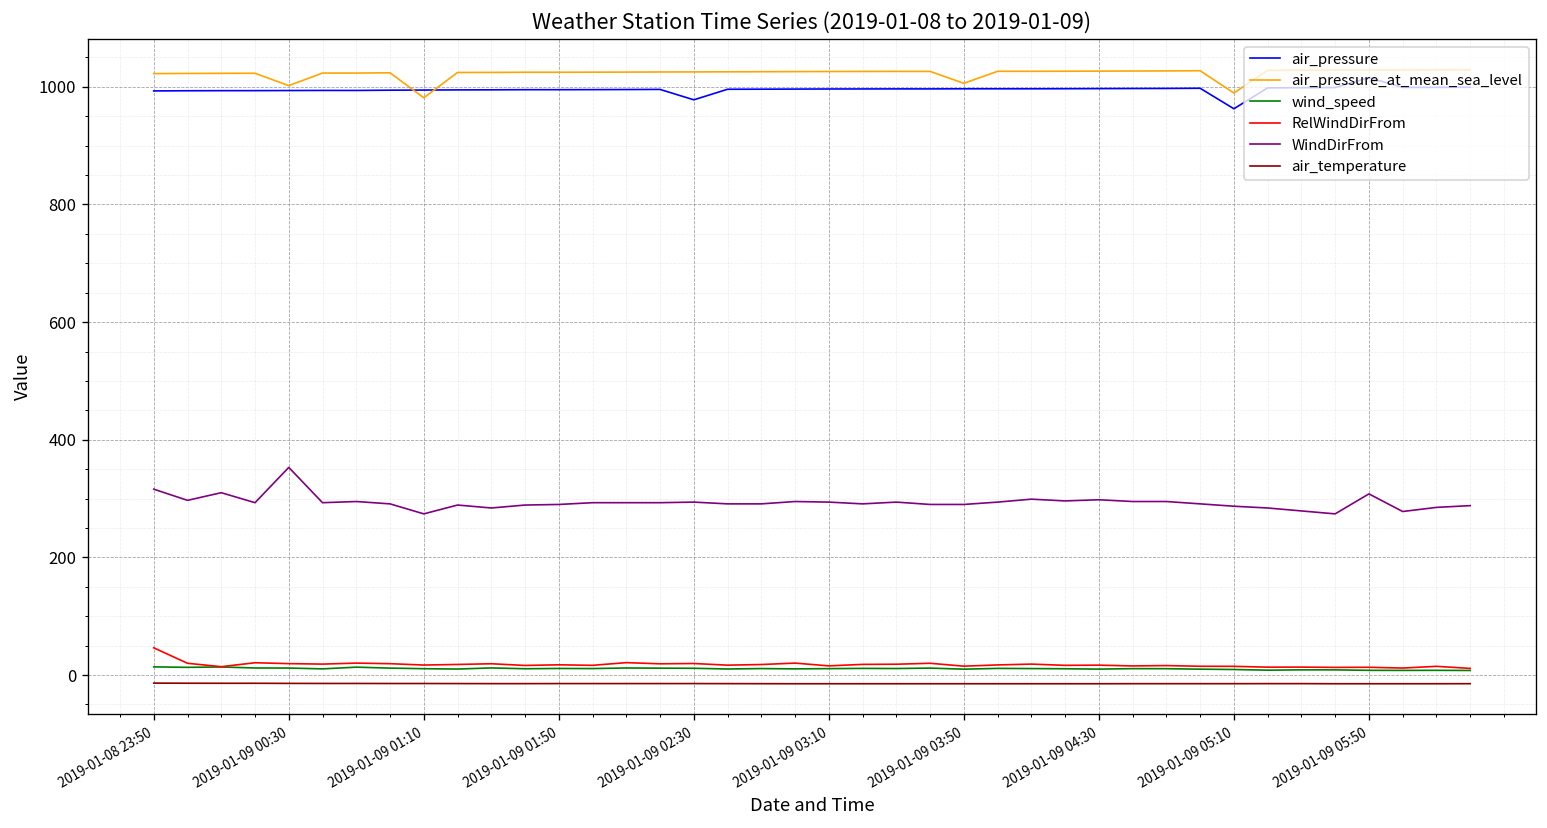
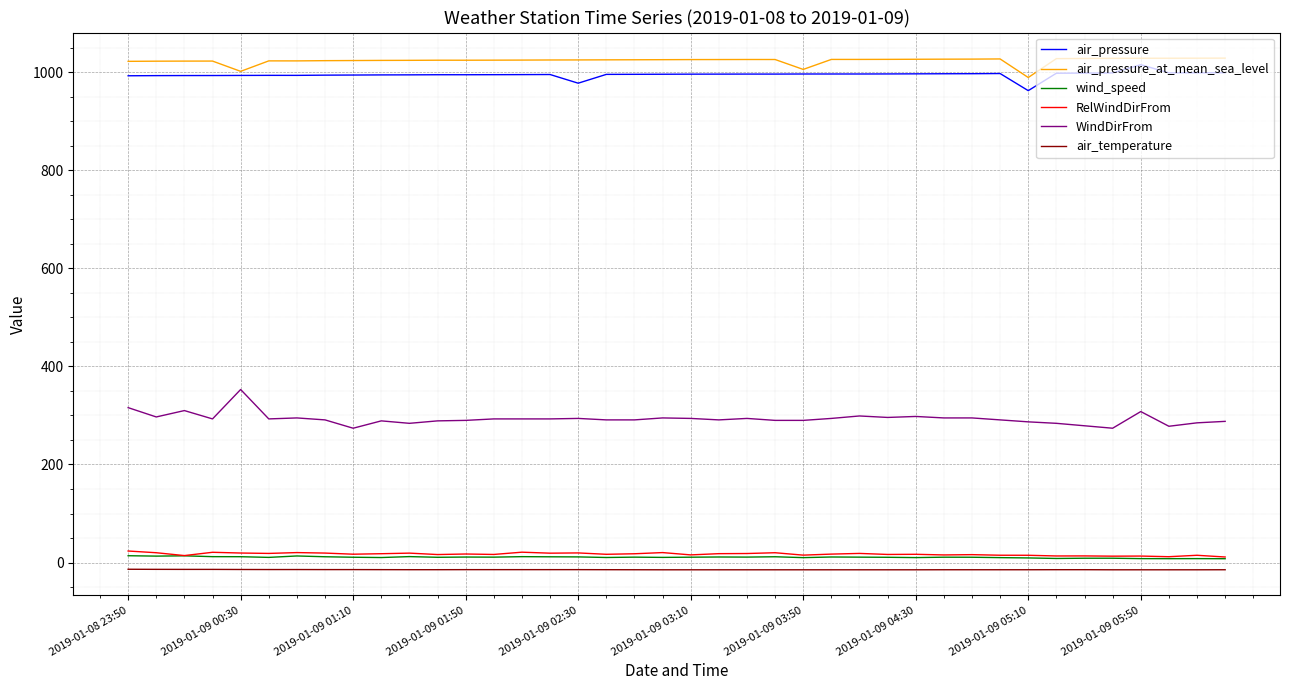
  {
    "air_pressure": {
      "2019-01-08 23:50": 990,
      "2019-01-09 00:30": 990,
      "2019-01-09 01:10": 990,
      "2019-01-09 01:50": 1000,
      "2019-01-09 02:30": 980,
      "2019-01-09 03:10": 1000,
      "2019-01-09 03:50": 1000,
      "2019-01-09 04:30": 1000,
      "2019-01-09 05:10": 960
    },
    "air_pressure_at_mean_sea_level": {
      "2019-01-08 23:50": 1020,
      "2019-01-09 00:30": 1000,
-     "2019-01-09 01:10": 980,
+     "2019-01-09 01:10": 1020,
      "2019-01-09 01:50": 1020,
      "2019-01-09 02:30": 1030,
      "2019-01-09 03:10": 1030,
      "2019-01-09 03:50": 1010,
      "2019-01-09 04:30": 1030,
      "2019-01-09 05:10": 990
    },
    "wind_speed": {
      "2019-01-08 23:50": 10,
      "2019-01-09 00:30": 10,
      "2019-01-09 01:10": 10,
      "2019-01-09 01:50": 10,
      "2019-01-09 02:30": 10,
      "2019-01-09 04:30": 10,
      "2019-01-09 05:10": 10
    },
    "RelWindDirFrom": {
-     "2019-01-08 23:50": 50,
+     "2019-01-08 23:50": 20,
      "2019-01-09 00:30": 20,
      "2019-01-09 01:10": 20,
      "2019-01-09 01:50": 20,
      "2019-01-09 02:30": 20,
      "2019-01-09 04:30": 20,
      "2019-01-09 05:10": 10
    },
    "WindDirFrom": {
      "2019-01-08 23:50": 320,
      "2019-01-09 00:30": 350,
      "2019-01-09 01:10": 270,
      "2019-01-09 01:50": 290,
      "2019-01-09 02:30": 290,
      "2019-01-09 03:10": 290,
      "2019-01-09 03:50": 290,
      "2019-01-09 04:30": 300,
      "2019-01-09 05:10": 290,
      "2019-01-09 05:50": 310
    },
    "air_temperature": {
      "2019-01-08 23:50": -10,
      "2019-01-09 00:30": -10,
      "2019-01-09 01:10": -10,
      "2019-01-09 01:50": -10,
      "2019-01-09 02:30": -10,
      "2019-01-09 03:10": -10,
      "2019-01-09 03:50": -10,
      "2019-01-09 04:30": -10,
      "2019-01-09 05:10": -10,
      "2019-01-09 05:50": -10
    }
  }
